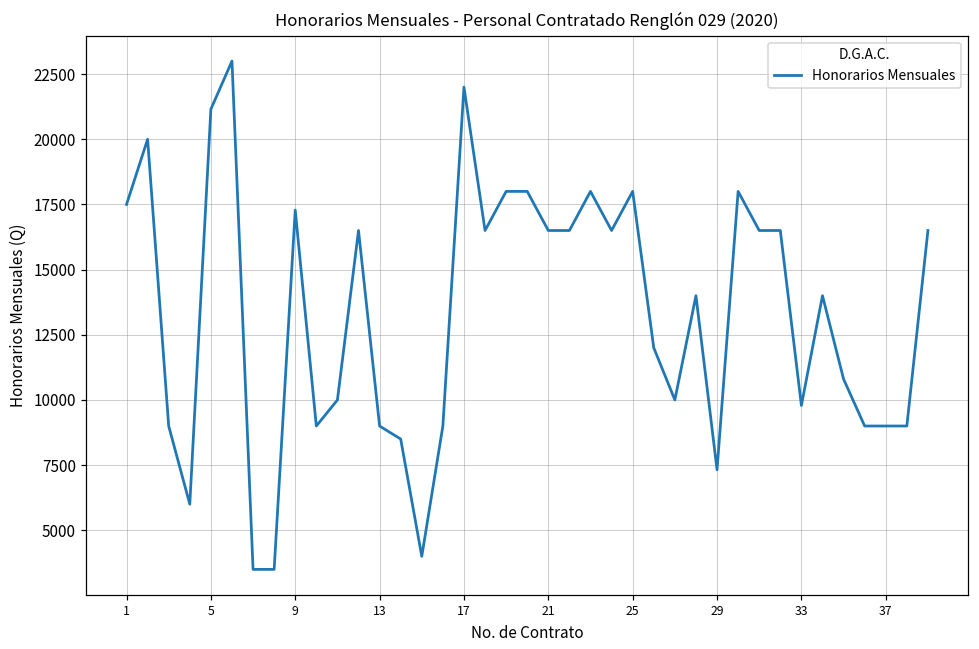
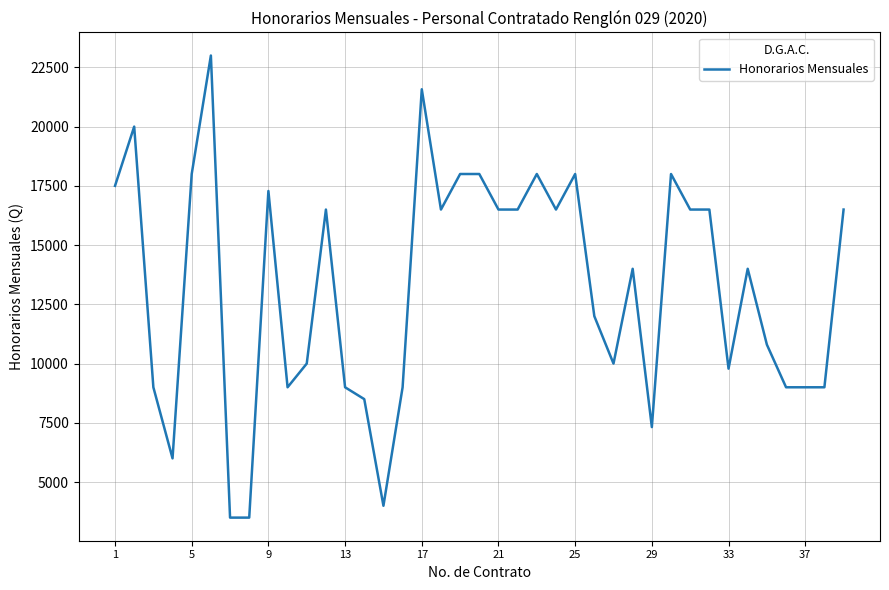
  {
    "1": 17500,
-   "5": 21200,
+   "5": 18000,
    "9": 17300,
    "13": 9000,
-   "17": 22000,
+   "17": 21600,
    "21": 16500,
    "25": 18000,
    "29": 7300,
    "33": 9800,
    "37": 9000
  }
